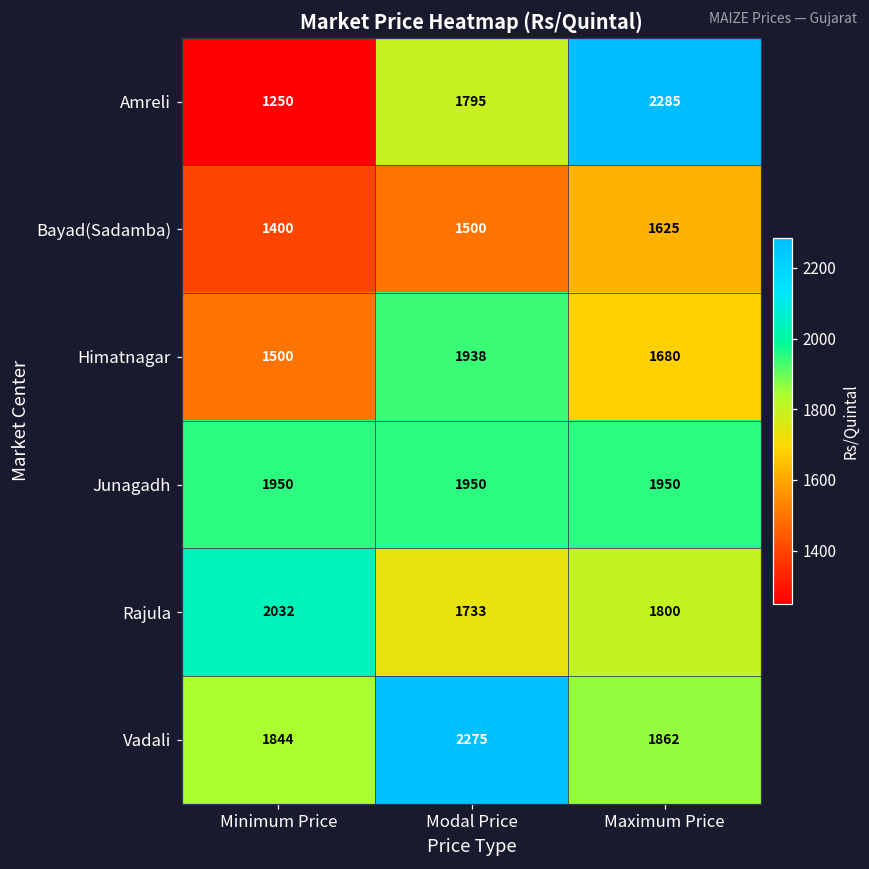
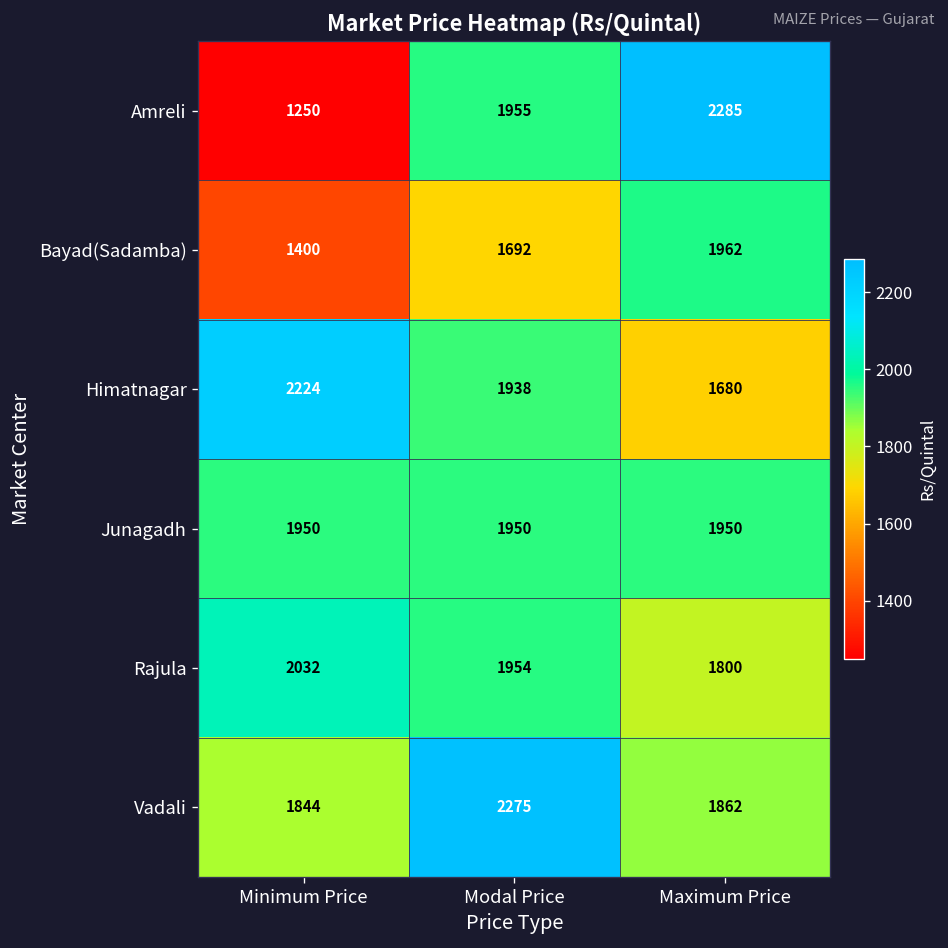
  {
    "Amreli": {
      "Minimum Price": 1250,
-     "Modal Price": 1795,
+     "Modal Price": 1955,
      "Maximum Price": 2285
    },
    "Bayad(Sadamba)": {
      "Minimum Price": 1400,
-     "Modal Price": 1500,
-     "Maximum Price": 1625
+     "Modal Price": 1692,
+     "Maximum Price": 1962
    },
    "Himatnagar": {
-     "Minimum Price": 1500,
+     "Minimum Price": 2224,
      "Modal Price": 1938,
      "Maximum Price": 1680
    },
    "Junagadh": {
      "Minimum Price": 1950,
      "Modal Price": 1950,
      "Maximum Price": 1950
    },
    "Rajula": {
      "Minimum Price": 2032,
-     "Modal Price": 1733,
+     "Modal Price": 1954,
      "Maximum Price": 1800
    },
    "Vadali": {
      "Minimum Price": 1844,
      "Modal Price": 2275,
      "Maximum Price": 1862
    }
  }
